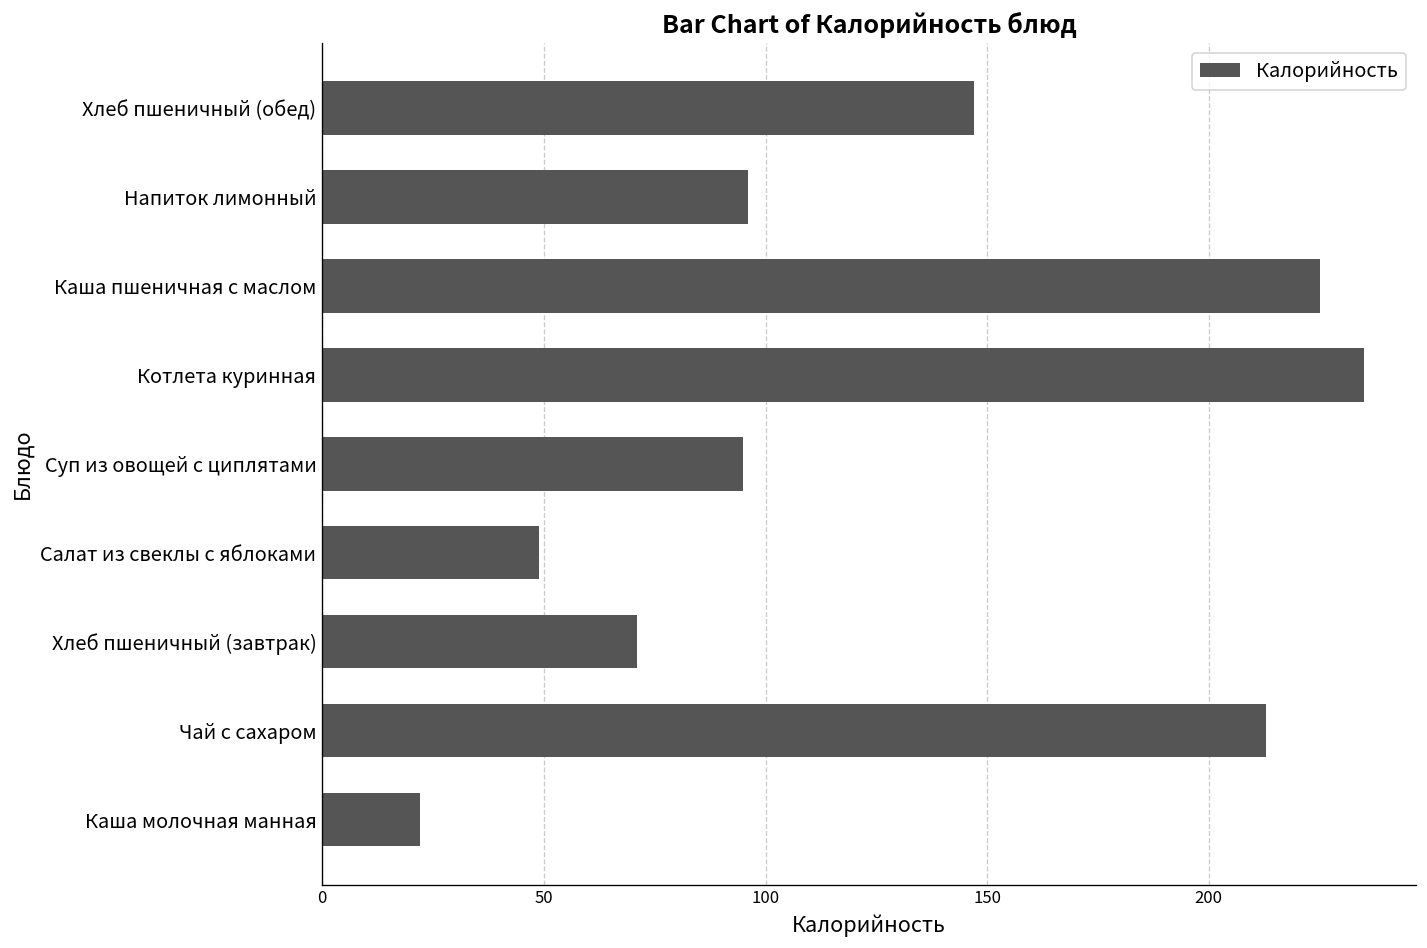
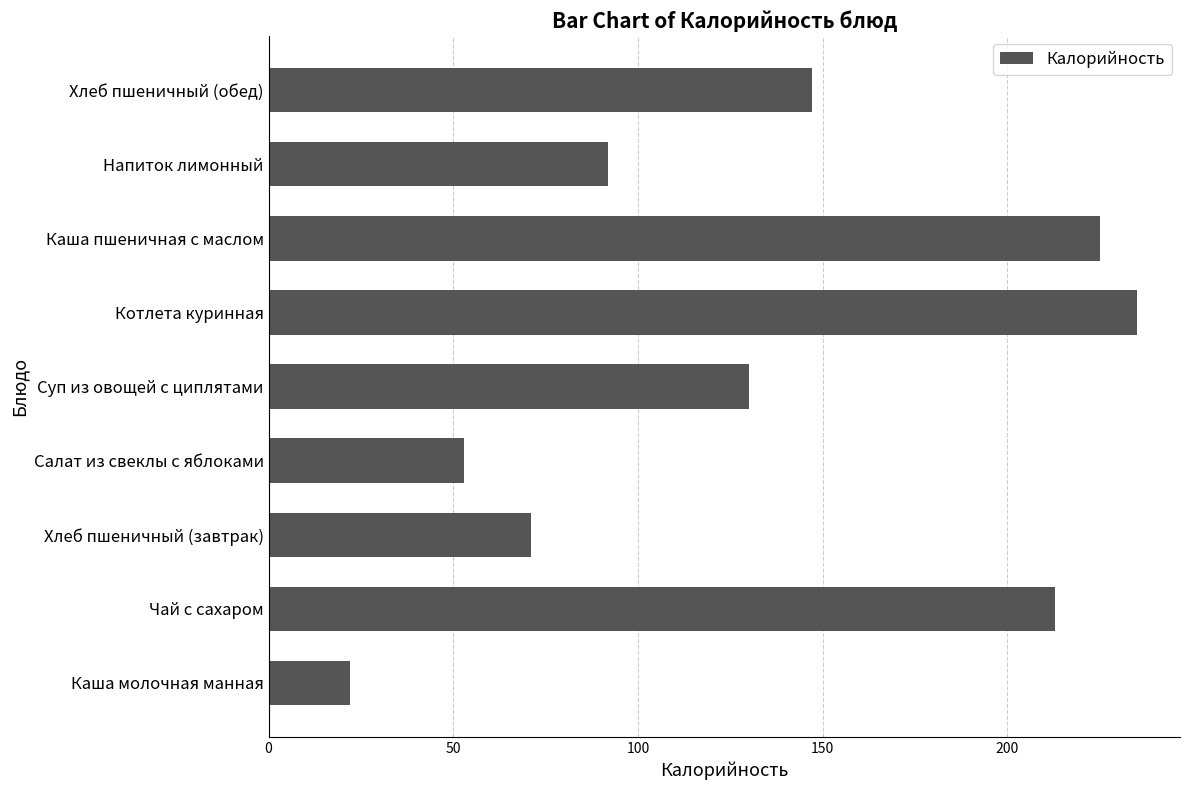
  {
    "Хлеб пшеничный (обед)": 147,
-   "Напиток лимонный": 96,
+   "Напиток лимонный": 92,
    "Каша пшеничная с маслом": 225,
    "Котлета куринная": 235,
-   "Суп из овощей с циплятами": 95,
-   "Салат из свеклы с яблоками": 49,
+   "Суп из овощей с циплятами": 130,
+   "Салат из свеклы с яблоками": 53,
    "Хлеб пшеничный (завтрак)": 71,
    "Чай с сахаром": 213,
    "Каша молочная манная": 22
  }
